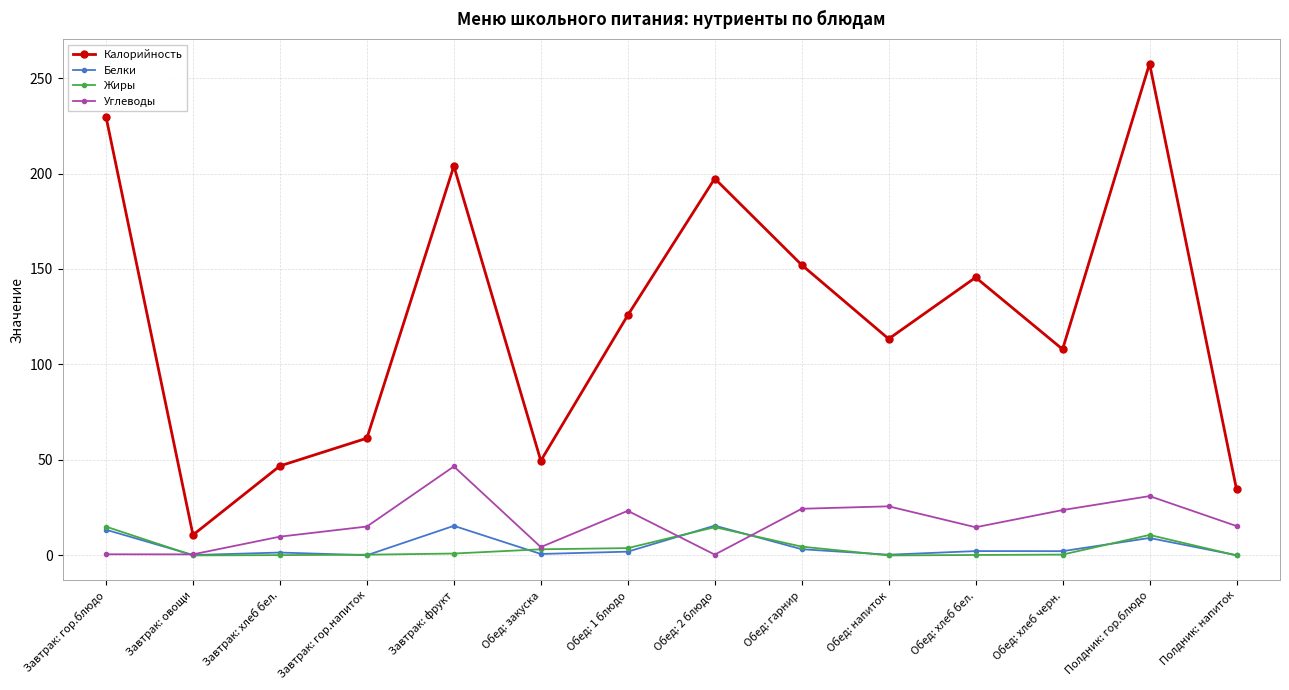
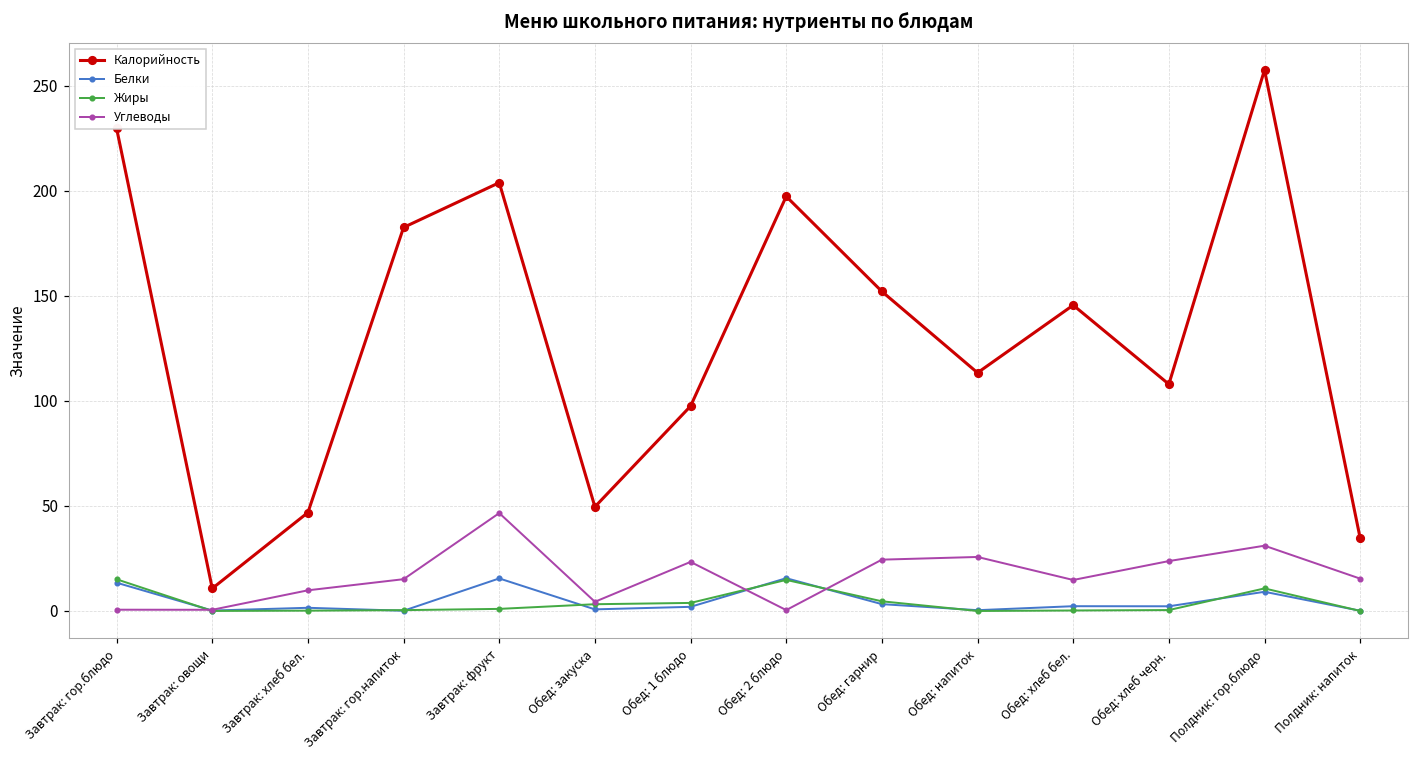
  {
    "Калорийность": {
      "Завтрак: гор.блюдо": 230,
      "Завтрак: овощи": 11,
      "Завтрак: хлеб бел.": 47,
-     "Завтрак: гор.напиток": 61,
+     "Завтрак: гор.напиток": 183,
      "Завтрак: фрукт": 204,
      "Обед: закуска": 50,
-     "Обед: 1 блюдо": 126,
+     "Обед: 1 блюдо": 98,
      "Обед: 2 блюдо": 197,
      "Обед: гарнир": 152,
      "Обед: напиток": 113,
      "Обед: хлеб бел.": 146,
      "Обед: хлеб черн.": 108,
      "Полдник: гор.блюдо": 258,
      "Полдник: напиток": 35
    },
    "Белки": {
      "Завтрак: гор.блюдо": 13,
      "Завтрак: хлеб бел.": 2,
      "Завтрак: фрукт": 16,
      "Обед: закуска": 1,
      "Обед: 1 блюдо": 2,
      "Обед: гарнир": 3,
      "Обед: хлеб бел.": 2,
      "Обед: хлеб черн.": 2,
      "Полдник: гор.блюдо": 9
    },
    "Жиры": {
      "Завтрак: гор.блюдо": 15,
      "Завтрак: хлеб бел.": 0,
      "Завтрак: фрукт": 1,
      "Обед: 1 блюдо": 4,
      "Обед: гарнир": 5,
      "Обед: хлеб бел.": 0,
      "Обед: хлеб черн.": 0,
      "Полдник: гор.блюдо": 11
    },
    "Углеводы": {
      "Завтрак: гор.блюдо": 1,
      "Завтрак: хлеб бел.": 10,
      "Завтрак: гор.напиток": 15,
      "Завтрак: фрукт": 47,
      "Обед: 1 блюдо": 23,
      "Обед: 2 блюдо": 0,
      "Обед: гарнир": 24,
      "Обед: напиток": 26,
      "Обед: хлеб бел.": 15,
      "Обед: хлеб черн.": 24,
      "Полдник: гор.блюдо": 31,
      "Полдник: напиток": 15
    }
  }
